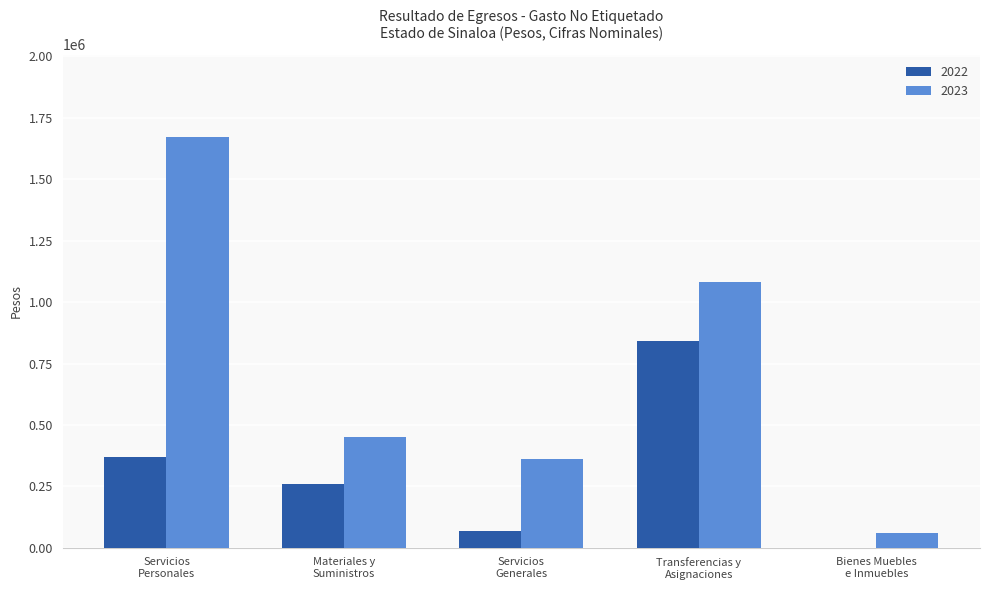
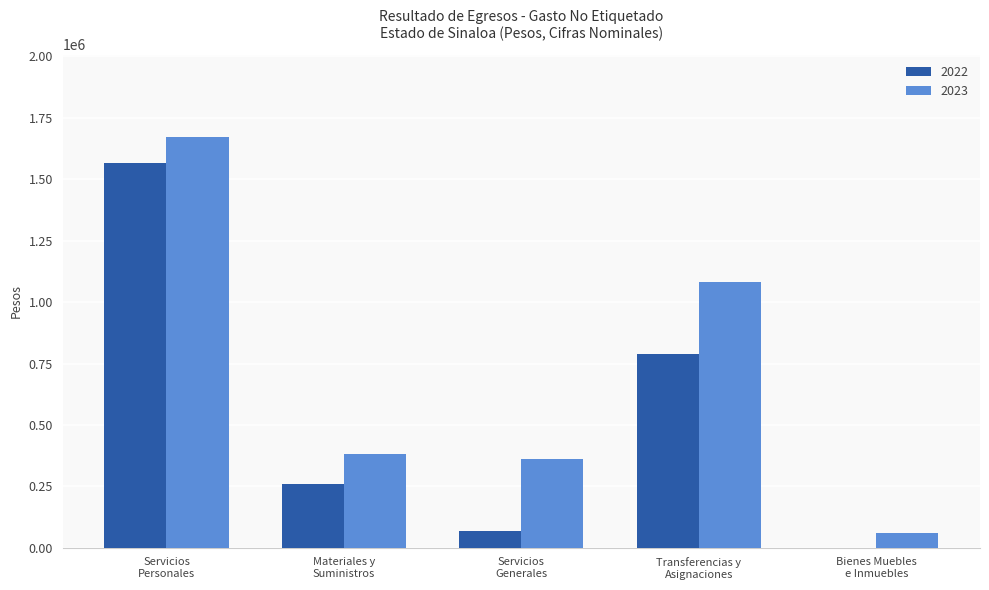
  {
    "2022": {
-     "Servicios Personales": 370000,
+     "Servicios Personales": 1570000,
      "Materiales y Suministros": 260000,
      "Servicios Generales": 70000,
-     "Transferencias y Asignaciones": 840000,
+     "Transferencias y Asignaciones": 790000,
      "Bienes Muebles e Inmuebles": 0
    },
    "2023": {
      "Servicios Personales": 1670000,
-     "Materiales y Suministros": 450000,
+     "Materiales y Suministros": 380000,
      "Servicios Generales": 360000,
      "Transferencias y Asignaciones": 1080000,
      "Bienes Muebles e Inmuebles": 60000
    }
  }
